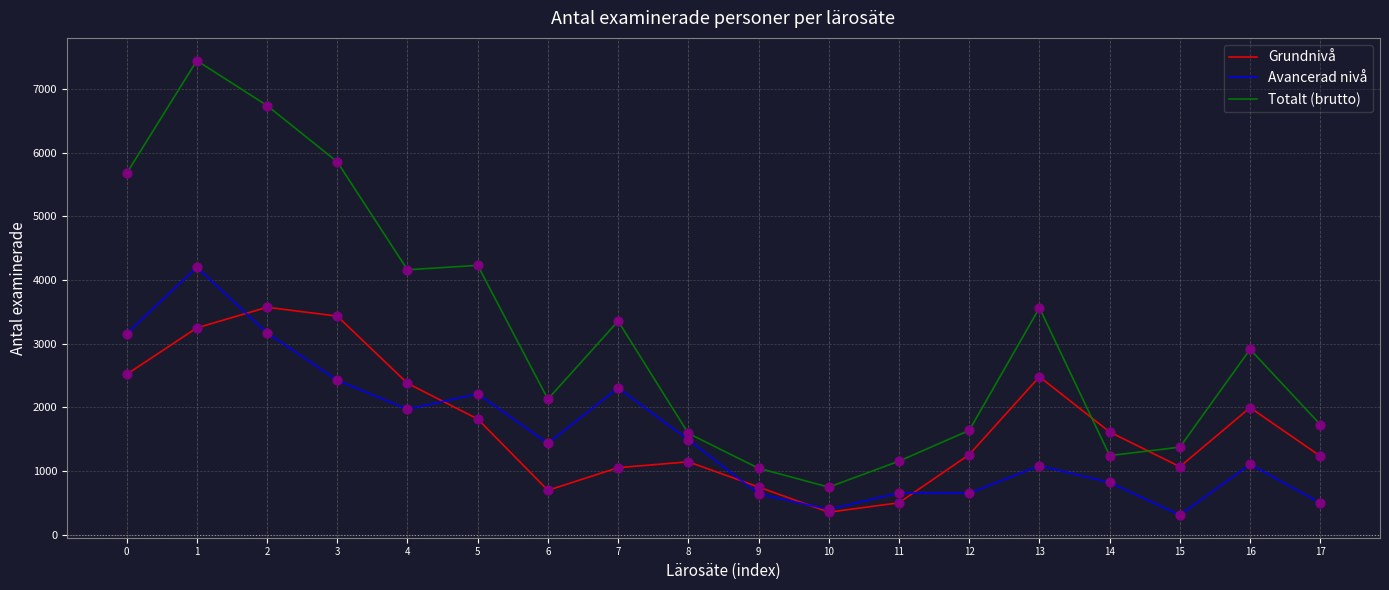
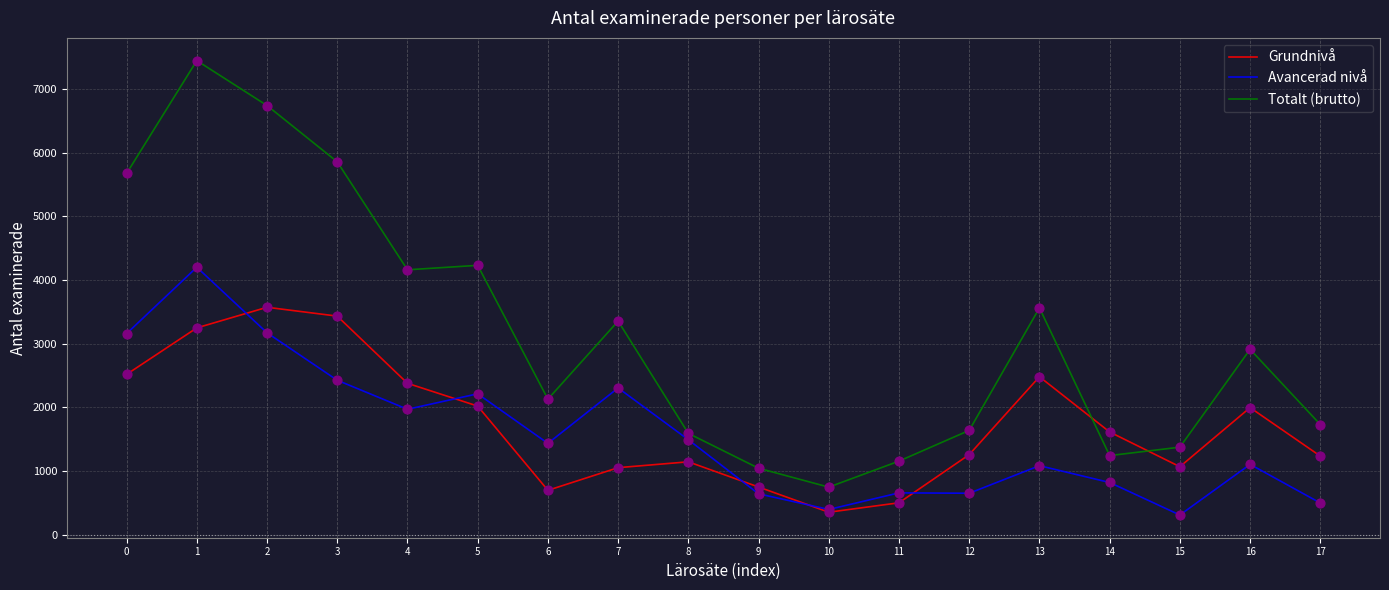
  {
    "Grundnivå": {
      "0": 2500,
      "1": 3200,
      "2": 3600,
      "3": 3400,
      "4": 2400,
-     "5": 1800,
+     "5": 2000,
      "6": 700,
      "7": 1100,
      "8": 1100,
      "9": 700,
      "10": 400,
      "11": 500,
      "12": 1300,
      "13": 2500,
      "14": 1600,
      "15": 1100,
      "16": 2000,
      "17": 1200
    },
    "Avancerad nivå": {
      "0": 3200,
      "1": 4200,
      "2": 3200,
      "3": 2400,
      "4": 2000,
      "5": 2200,
      "6": 1400,
      "7": 2300,
      "8": 1500,
      "9": 600,
      "10": 400,
      "11": 700,
      "12": 600,
      "13": 1100,
      "14": 800,
      "15": 300,
      "16": 1100,
      "17": 500
    },
    "Totalt (brutto)": {
      "0": 5700,
      "1": 7400,
      "2": 6700,
      "3": 5900,
      "4": 4200,
      "5": 4200,
      "6": 2100,
      "7": 3400,
      "8": 1600,
      "9": 1000,
      "10": 700,
      "11": 1200,
      "12": 1600,
      "13": 3600,
      "14": 1200,
      "15": 1400,
      "16": 2900,
      "17": 1700
    }
  }
